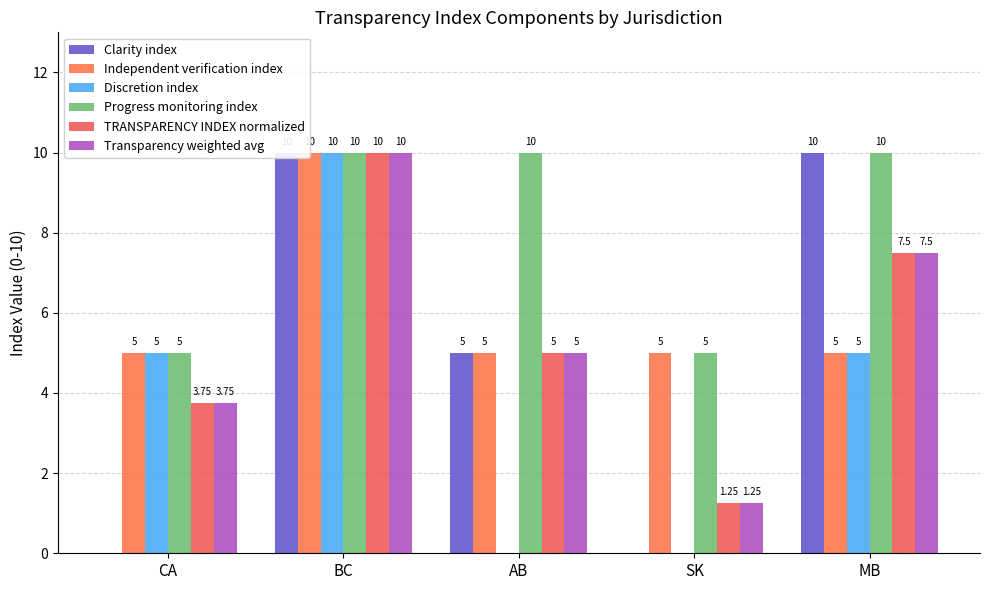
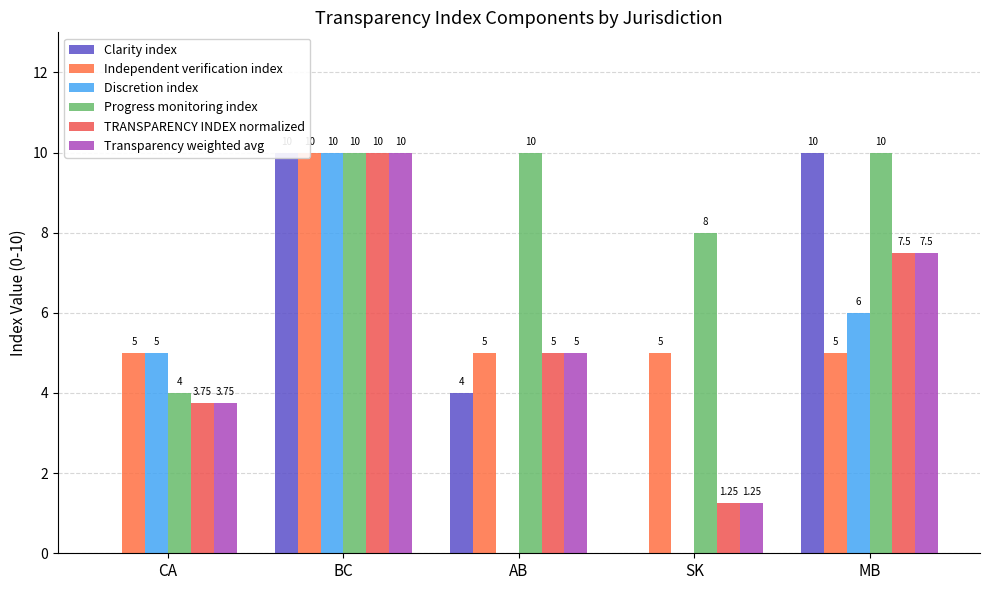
  {
    "Clarity index": {
-     "AB": 5,
+     "AB": 4,
      "MB": 10
    },
    "Discretion index": {
      "CA": 5,
      "BC": 10,
-     "MB": 5
+     "MB": 6
    },
    "Progress monitoring index": {
-     "CA": 5,
+     "CA": 4,
      "BC": 10,
      "AB": 10,
-     "SK": 5,
+     "SK": 8,
      "MB": 10
    },
    "Transparency weighted avg": {
      "CA": 3.75,
      "BC": 10,
      "AB": 5,
      "SK": 1.25,
      "MB": 7.5
    }
  }
